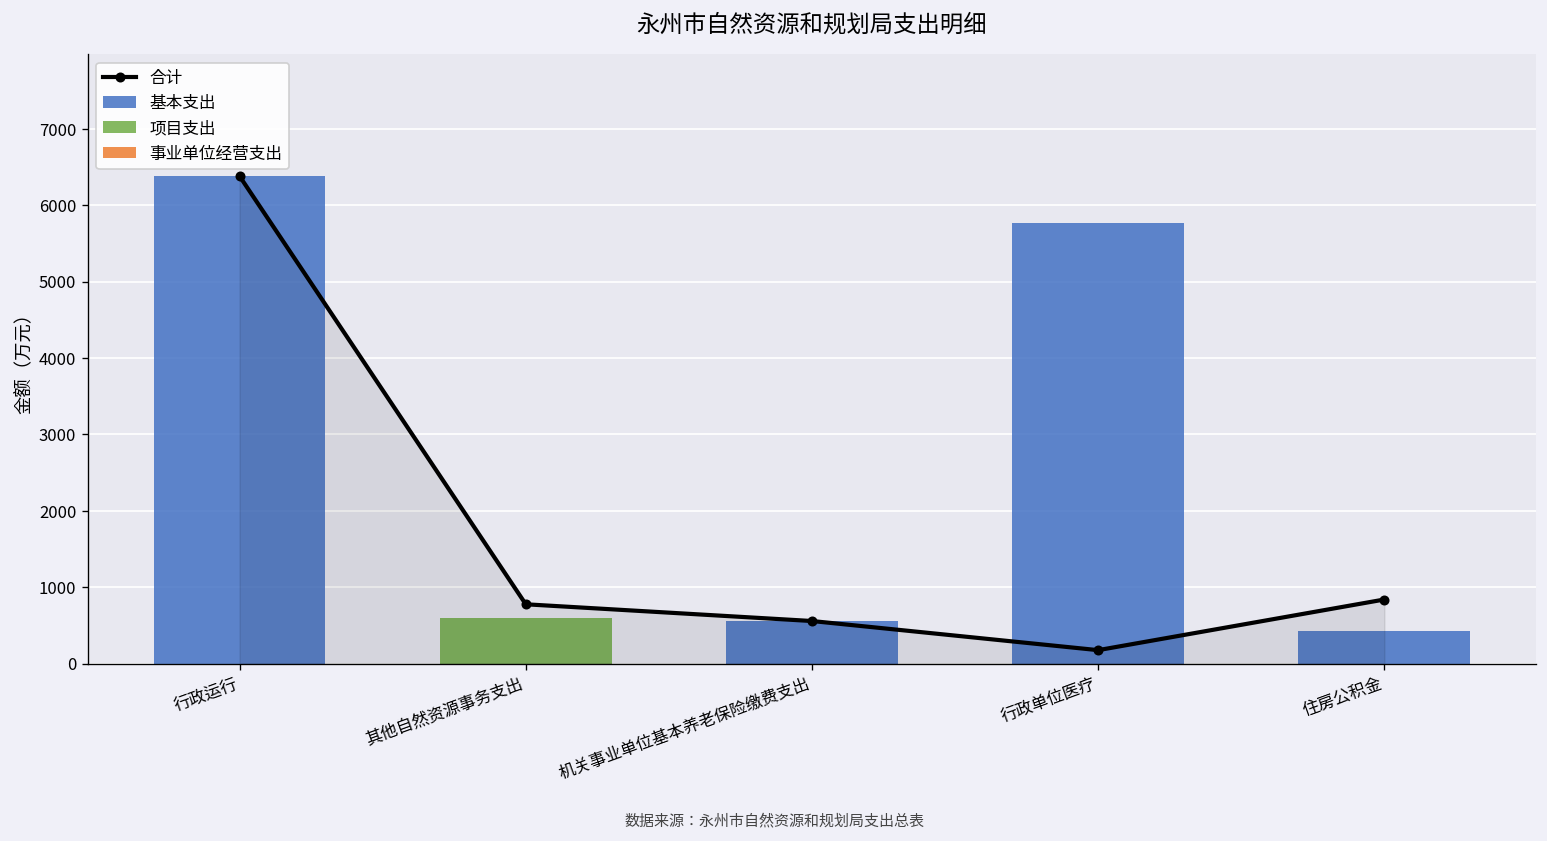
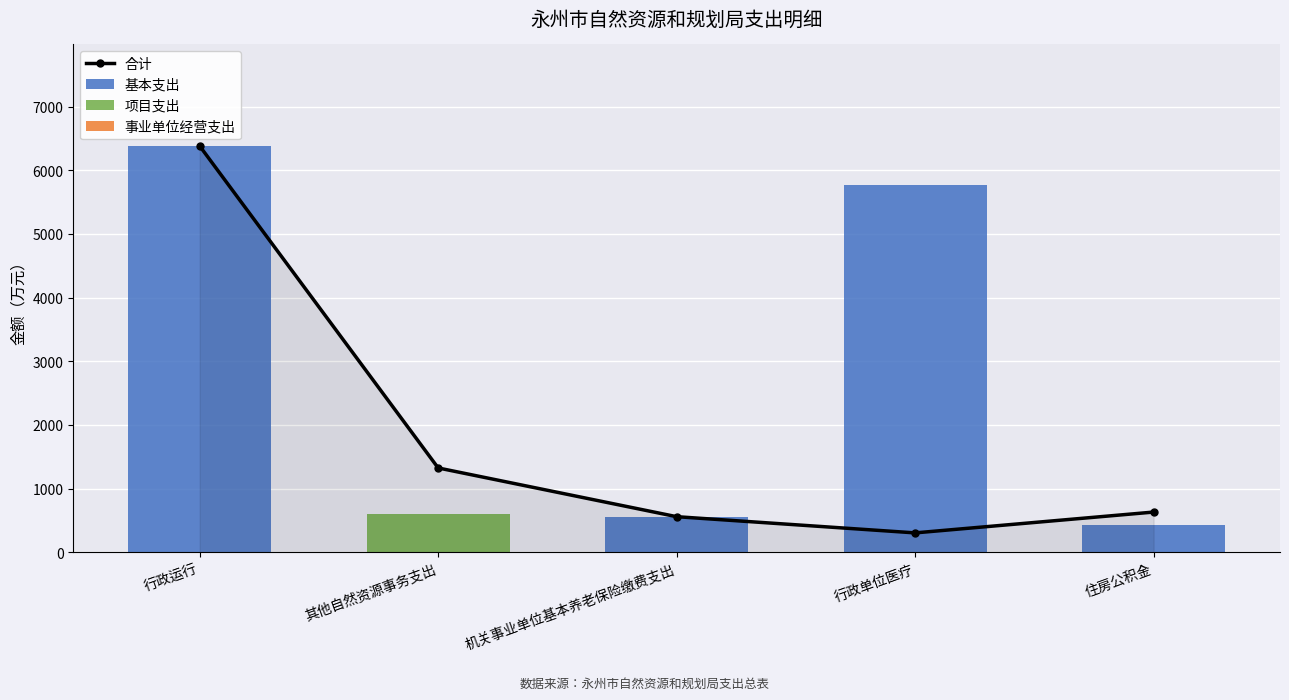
  {
    "基本支出": {
      "行政运行": 6400,
      "其他自然资源事务支出": 0,
      "机关事业单位基本养老保险缴费支出": 600,
      "行政单位医疗": 5800,
      "住房公积金": 400
    },
    "合计": {
      "行政运行": 6400,
-     "其他自然资源事务支出": 800,
+     "其他自然资源事务支出": 1300,
      "机关事业单位基本养老保险缴费支出": 600,
-     "行政单位医疗": 200,
-     "住房公积金": 800
+     "行政单位医疗": 300,
+     "住房公积金": 600
    }
  }
